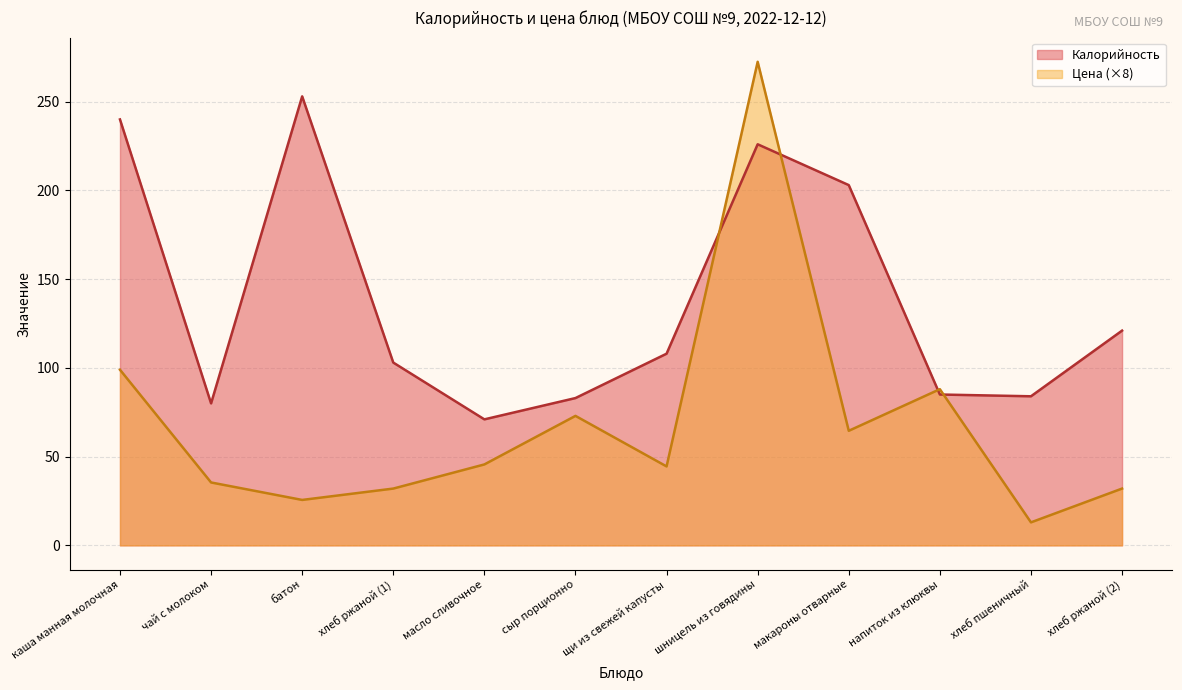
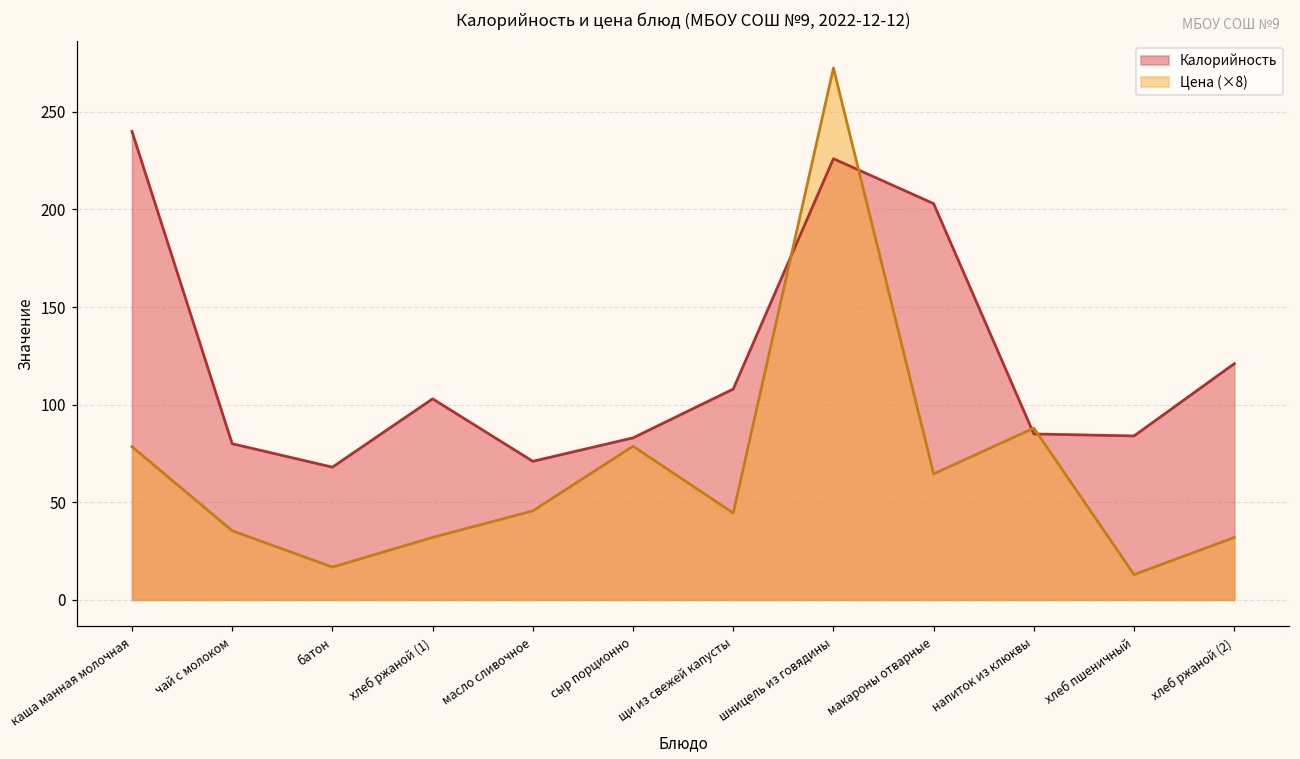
  {
    "Калорийность": {
      "каша манная молочная": 240,
      "чай с молоком": 80,
-     "батон": 253,
+     "батон": 68,
      "хлеб ржаной (1)": 103,
      "масло сливочное": 71,
      "сыр порционно": 83,
      "щи из свежей капусты": 108,
      "шницель из говядины": 226,
      "макароны отварные": 203,
      "напиток из клюквы": 85,
      "хлеб пшеничный": 84,
      "хлеб ржаной (2)": 121
    },
    "Цена (×8)": {
-     "каша манная молочная": 99,
+     "каша манная молочная": 78,
      "чай с молоком": 35,
-     "батон": 26,
+     "батон": 17,
      "хлеб ржаной (1)": 32,
      "масло сливочное": 46,
-     "сыр порционно": 73,
+     "сыр порционно": 79,
      "щи из свежей капусты": 44,
      "шницель из говядины": 272,
      "макароны отварные": 65,
      "напиток из клюквы": 88,
      "хлеб пшеничный": 13,
      "хлеб ржаной (2)": 32
    }
  }
